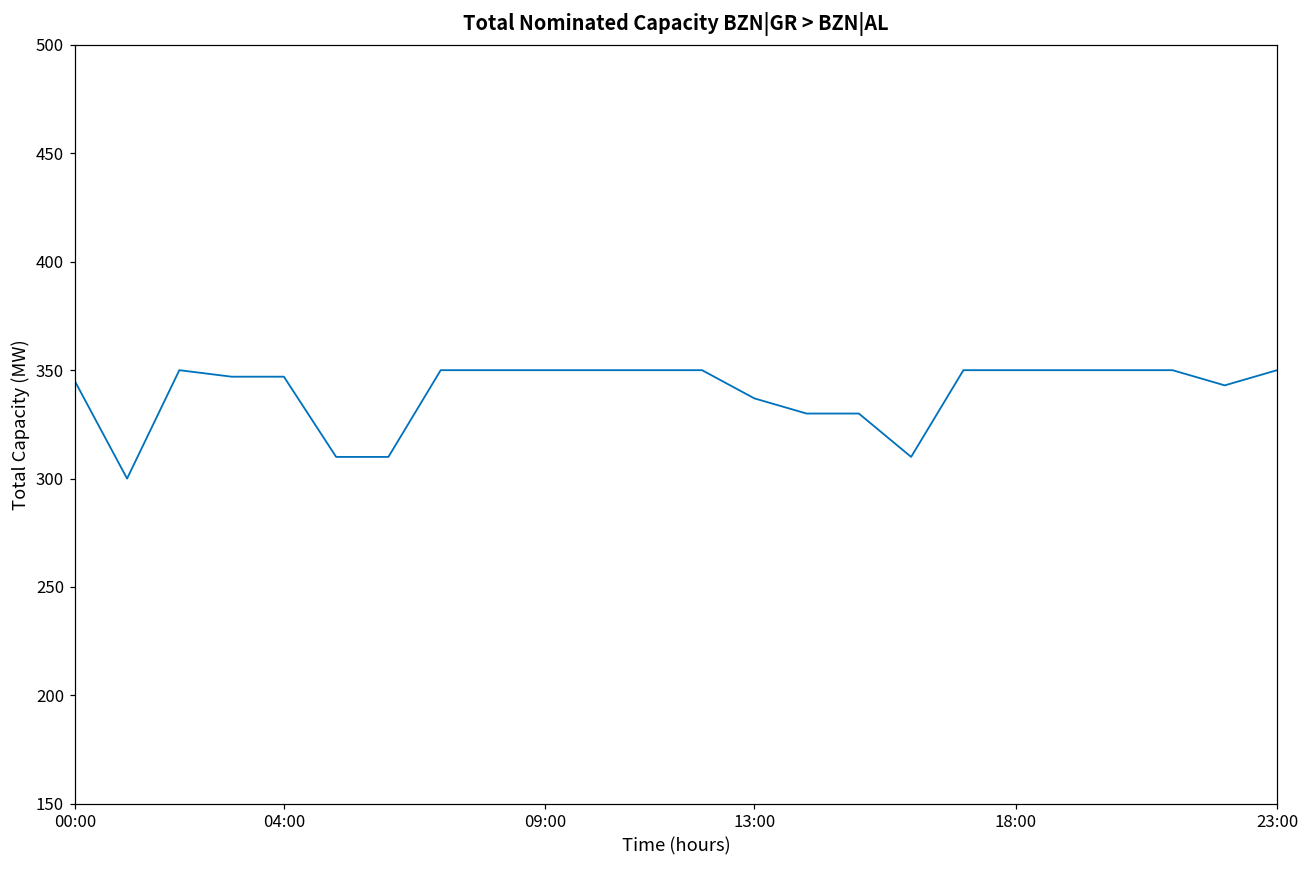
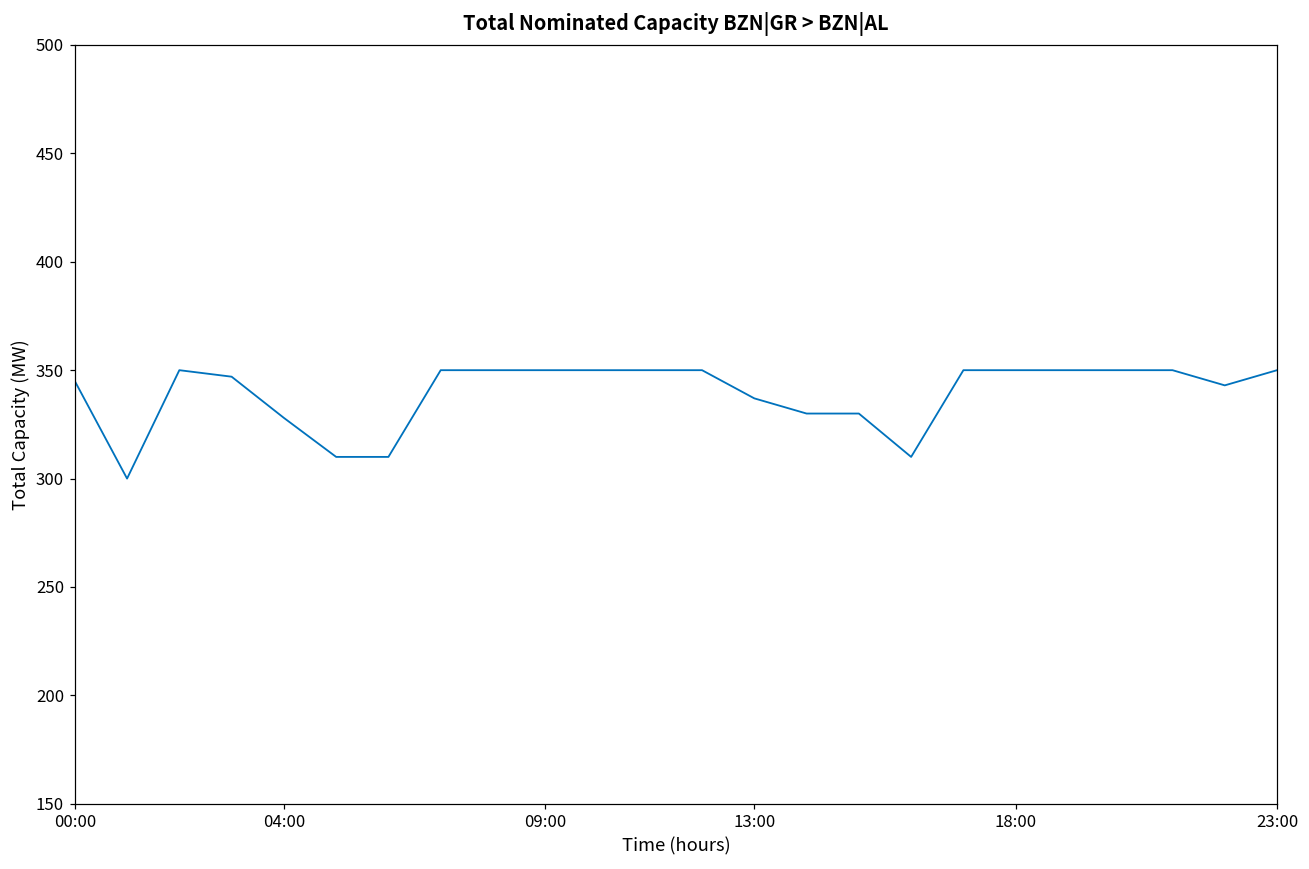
  {
    "00:00": 345,
-   "04:00": 347,
+   "04:00": 328,
    "09:00": 350,
    "13:00": 337,
    "18:00": 350,
    "23:00": 350
  }
